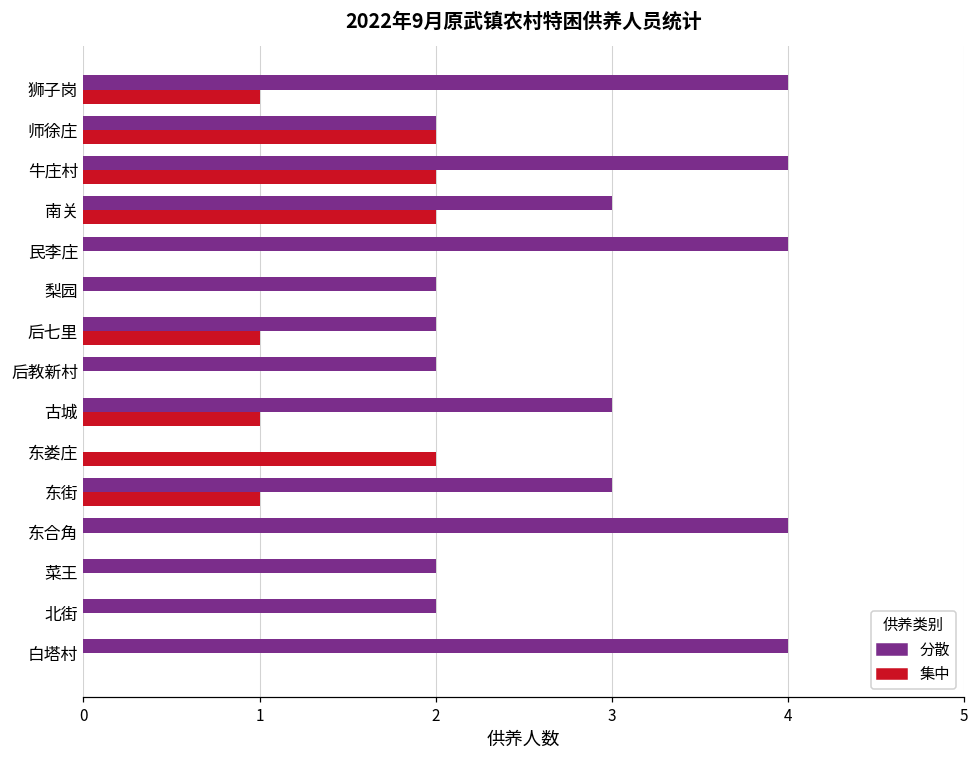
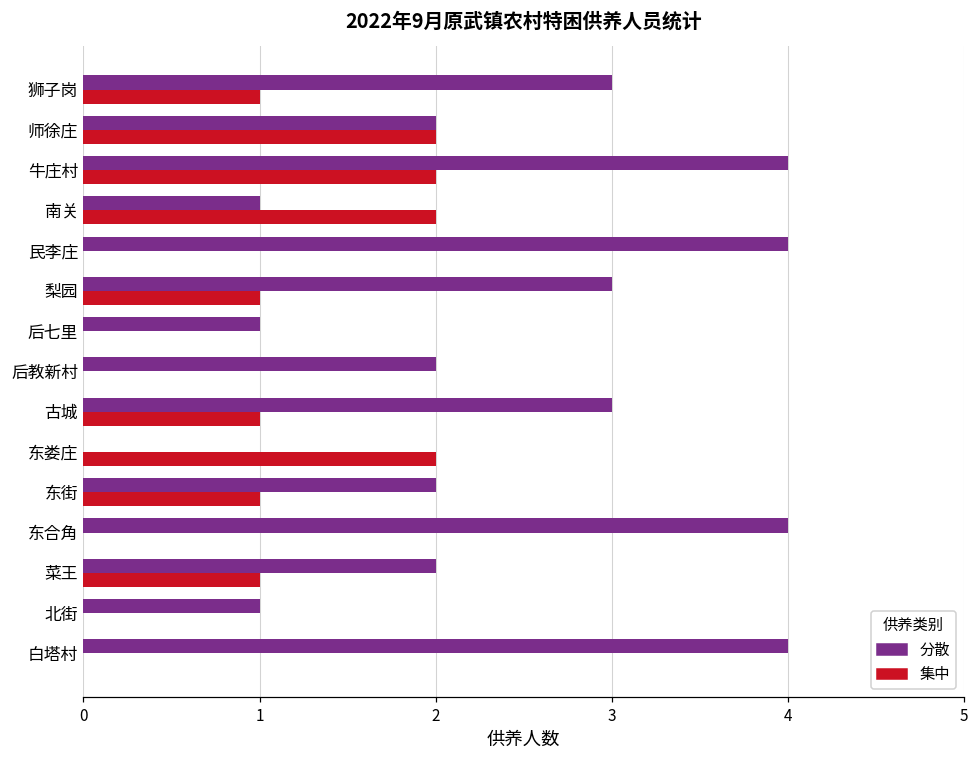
  {
    "分散": {
-     "狮子岗": 4,
+     "狮子岗": 3,
      "师徐庄": 2,
      "牛庄村": 4,
-     "南关": 3,
+     "南关": 1,
      "民李庄": 4,
-     "梨园": 2,
-     "后七里": 2,
+     "梨园": 3,
+     "后七里": 1,
      "后教新村": 2,
      "古城": 3,
      "东娄庄": 0,
-     "东街": 3,
+     "东街": 2,
      "东合角": 4,
      "菜王": 2,
-     "北街": 2,
+     "北街": 1,
      "白塔村": 4
    },
    "集中": {
      "狮子岗": 1,
      "师徐庄": 2,
      "牛庄村": 2,
      "南关": 2,
      "民李庄": 0,
-     "梨园": 0,
-     "后七里": 1,
+     "梨园": 1,
+     "后七里": 0,
      "后教新村": 0,
      "古城": 1,
      "东娄庄": 2,
      "东街": 1,
      "东合角": 0,
-     "菜王": 0,
+     "菜王": 1,
      "北街": 0,
      "白塔村": 0
    }
  }
